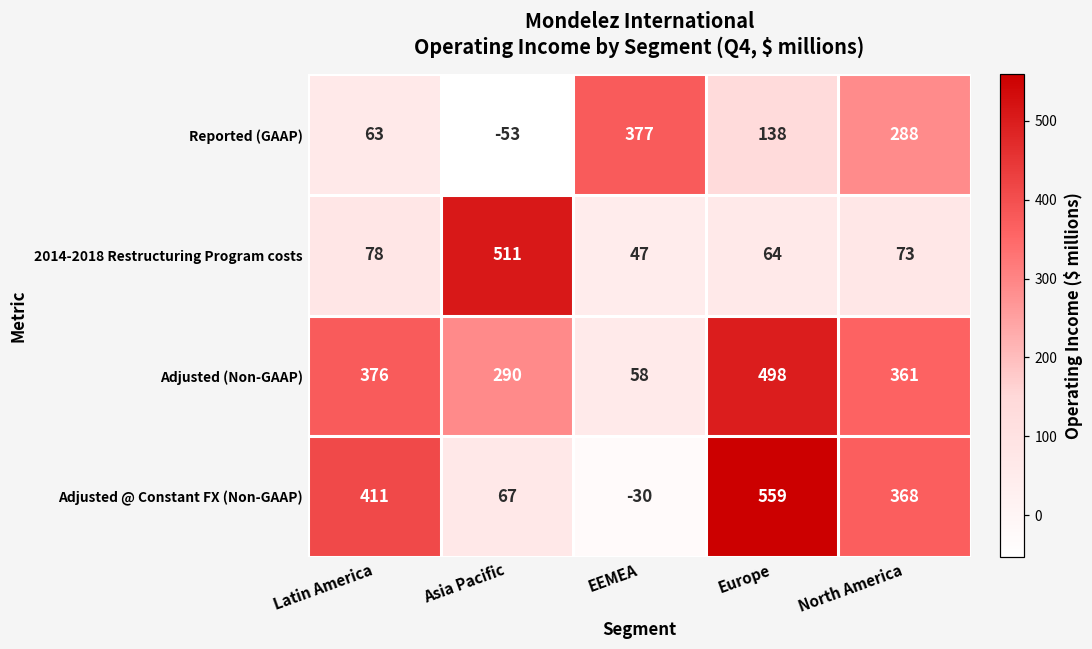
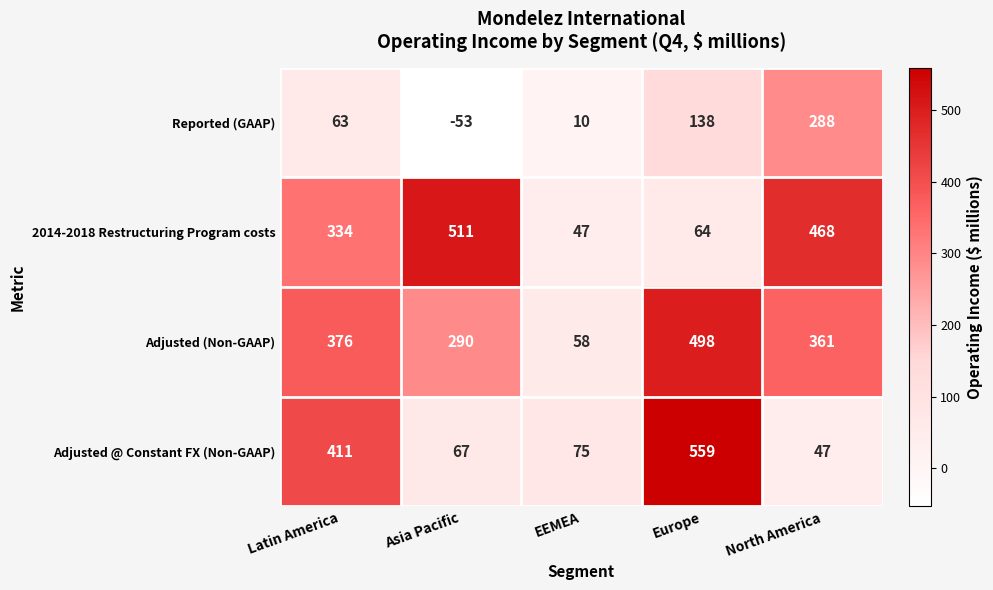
  {
    "Reported (GAAP)": {
-     "EEMEA": 377
+     "EEMEA": 10
    },
    "2014-2018 Restructuring Program costs": {
-     "Latin America": 78,
-     "North America": 73
+     "Latin America": 334,
+     "North America": 468
    },
    "Adjusted @ Constant FX (Non-GAAP)": {
-     "EEMEA": -30,
-     "North America": 368
+     "EEMEA": 75,
+     "North America": 47
    }
  }
